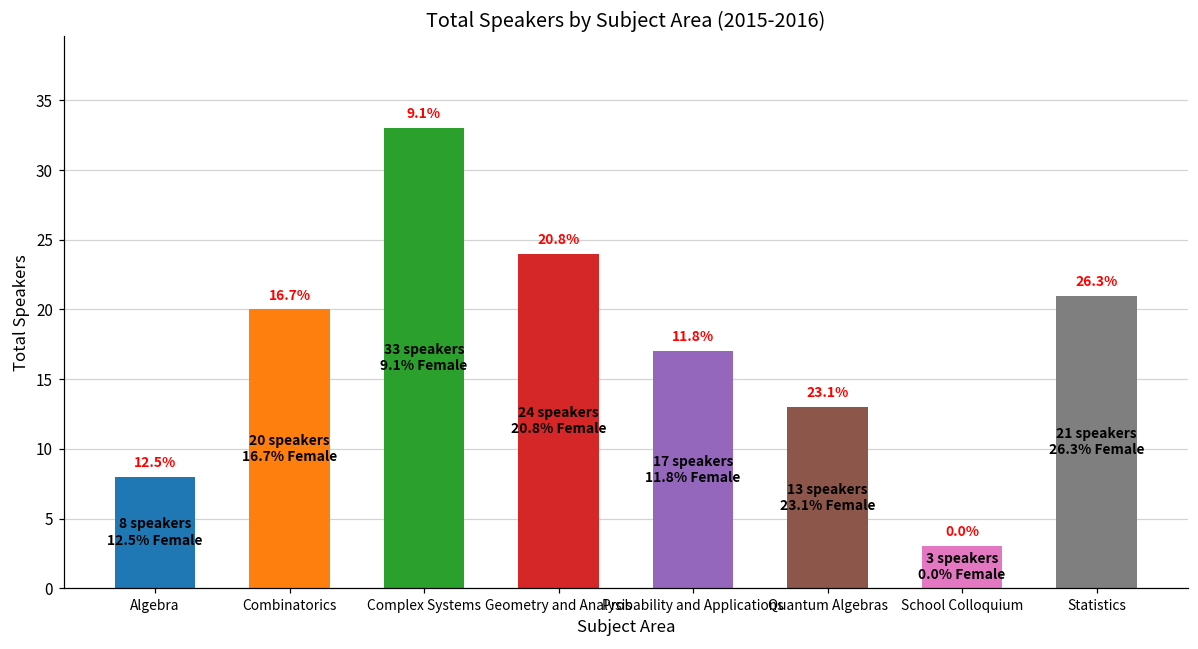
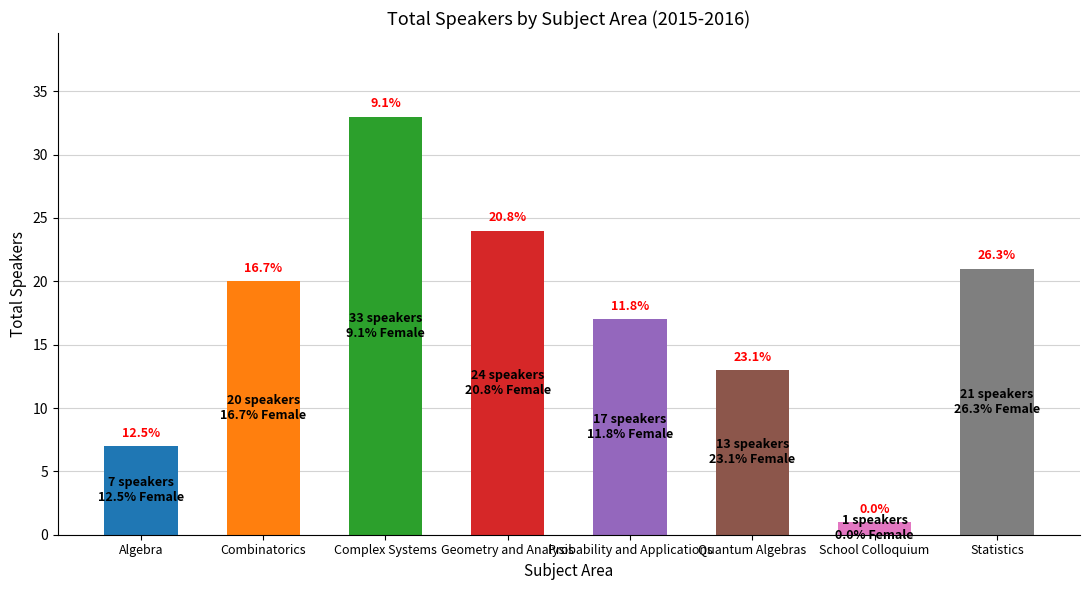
  {
-   "Algebra": 8,
+   "Algebra": 7,
    "Combinatorics": 20,
    "Complex Systems": 33,
    "Quantum Algebras": 13,
-   "School Colloquium": 3,
+   "School Colloquium": 1,
    "Statistics": 21
  }
